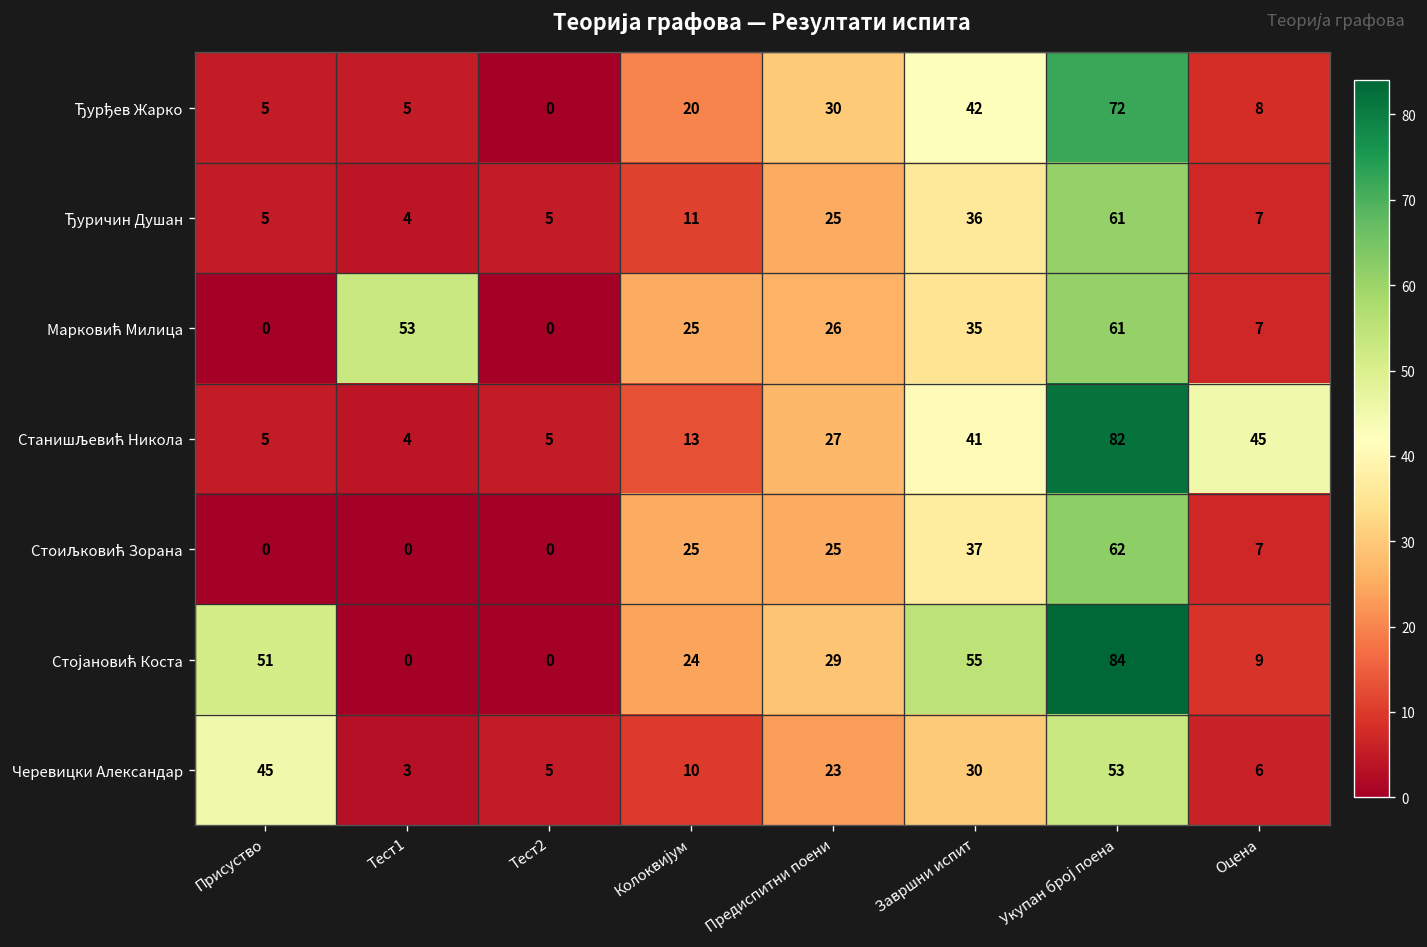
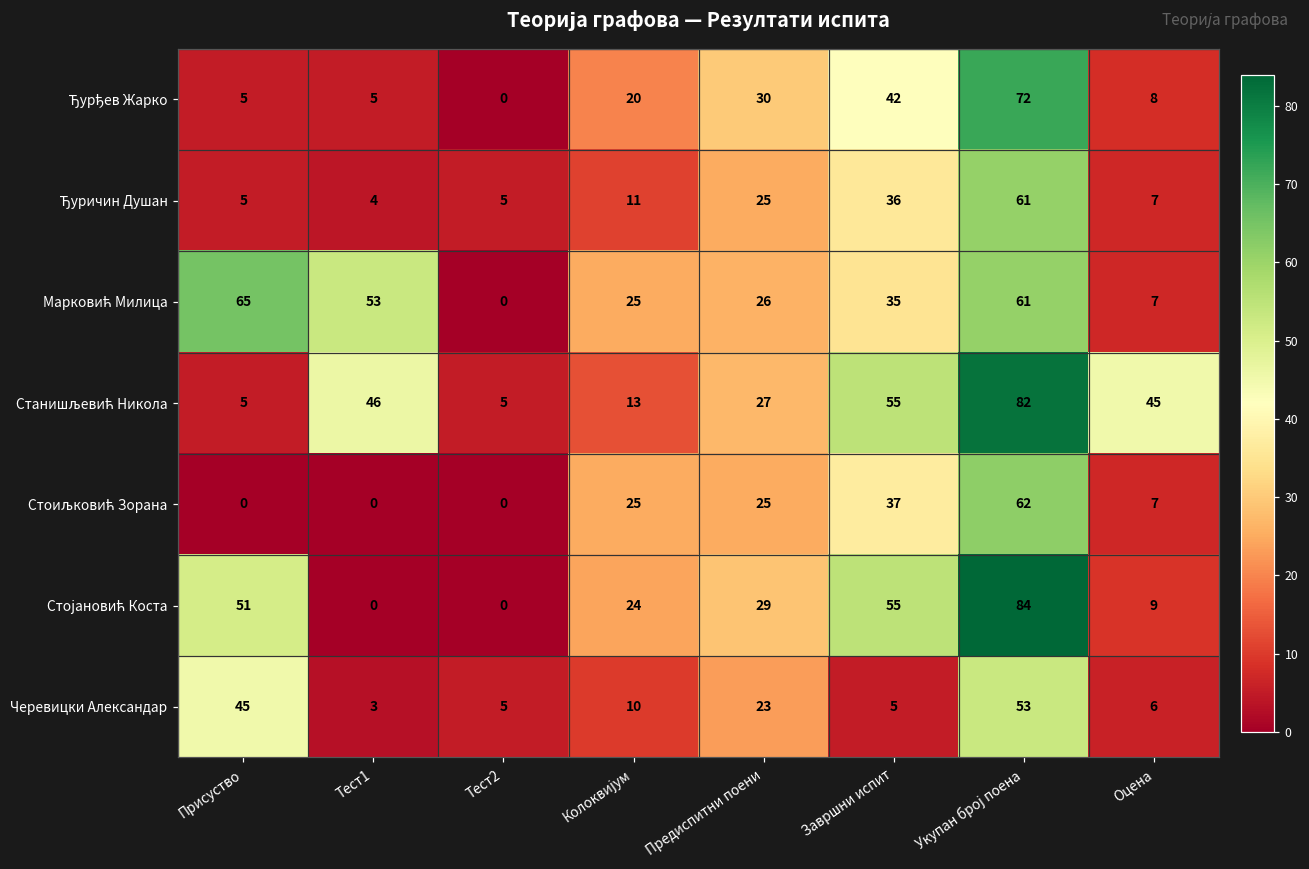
  {
    "Ђурђев Жарко": {
      "Присуство": 5,
      "Тест1": 5,
      "Тест2": 0,
      "Колоквијум": 20,
      "Предиспитни поени": 30,
      "Завршни испит": 42,
      "Укупан број поена": 72,
      "Оцена": 8
    },
    "Ђуричин Душан": {
      "Присуство": 5,
      "Тест1": 4,
      "Тест2": 5,
      "Колоквијум": 11,
      "Предиспитни поени": 25,
      "Завршни испит": 36,
      "Укупан број поена": 61,
      "Оцена": 7
    },
    "Марковић Милица": {
-     "Присуство": 0,
+     "Присуство": 65,
      "Тест1": 53,
      "Тест2": 0,
      "Колоквијум": 25,
      "Предиспитни поени": 26,
      "Завршни испит": 35,
      "Укупан број поена": 61,
      "Оцена": 7
    },
    "Станишљевић Никола": {
      "Присуство": 5,
-     "Тест1": 4,
+     "Тест1": 46,
      "Тест2": 5,
      "Колоквијум": 13,
      "Предиспитни поени": 27,
-     "Завршни испит": 41,
+     "Завршни испит": 55,
      "Укупан број поена": 82,
      "Оцена": 45
    },
    "Стоиљковић Зорана": {
      "Присуство": 0,
      "Тест1": 0,
      "Тест2": 0,
      "Колоквијум": 25,
      "Предиспитни поени": 25,
      "Завршни испит": 37,
      "Укупан број поена": 62,
      "Оцена": 7
    },
    "Стојановић Коста": {
      "Присуство": 51,
      "Тест1": 0,
      "Тест2": 0,
      "Колоквијум": 24,
      "Предиспитни поени": 29,
      "Завршни испит": 55,
      "Укупан број поена": 84,
      "Оцена": 9
    },
    "Черевицки Александар": {
      "Присуство": 45,
      "Тест1": 3,
      "Тест2": 5,
      "Колоквијум": 10,
      "Предиспитни поени": 23,
-     "Завршни испит": 30,
+     "Завршни испит": 5,
      "Укупан број поена": 53,
      "Оцена": 6
    }
  }
